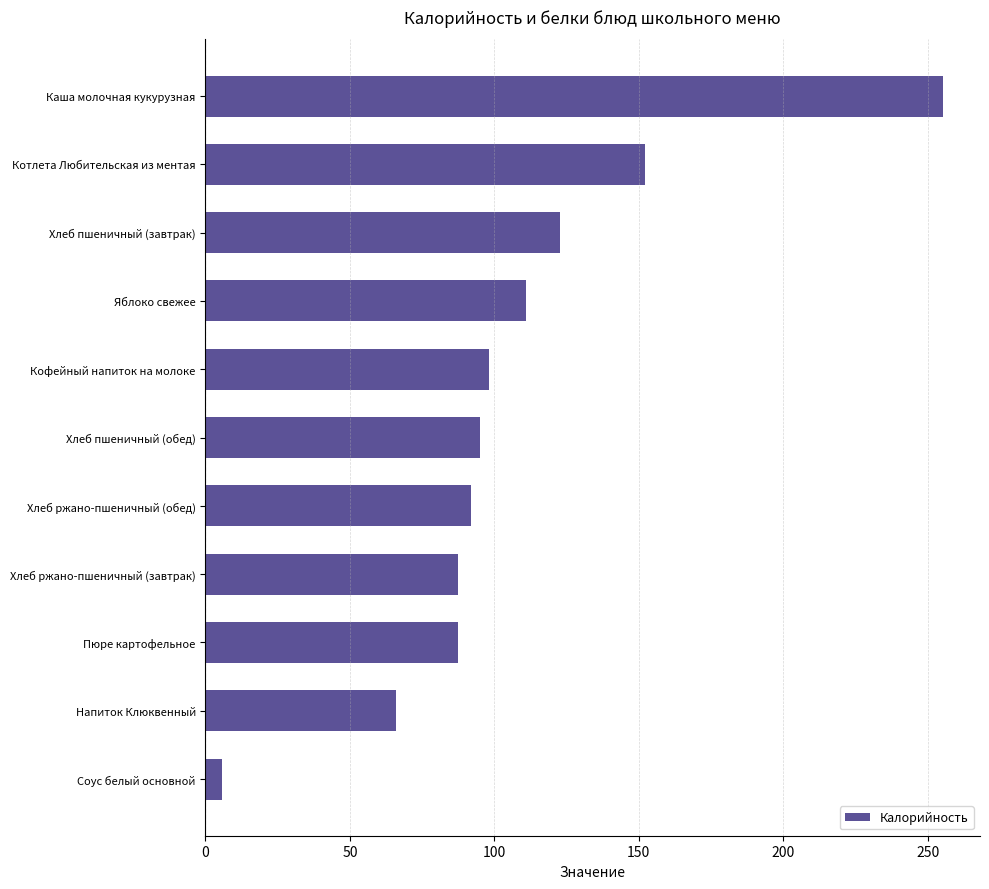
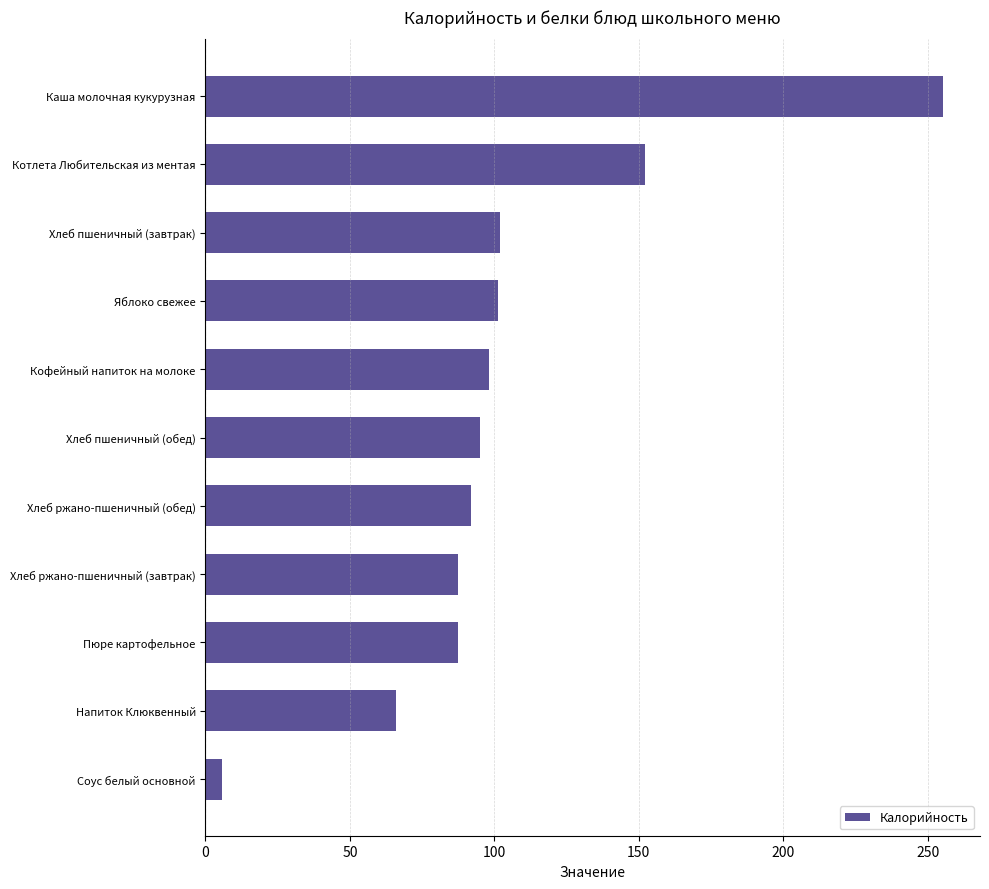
  {
    "Каша молочная кукурузная": 255,
    "Котлета Любительская из ментая": 152,
-   "Хлеб пшеничный (завтрак)": 123,
-   "Яблоко свежее": 111,
+   "Хлеб пшеничный (завтрак)": 102,
+   "Яблоко свежее": 101,
    "Кофейный напиток на молоке": 98,
    "Хлеб пшеничный (обед)": 95,
    "Хлеб ржано-пшеничный (обед)": 92,
    "Хлеб ржано-пшеничный (завтрак)": 87,
    "Пюре картофельное": 87,
    "Напиток Клюквенный": 66,
    "Соус белый основной": 6
  }
